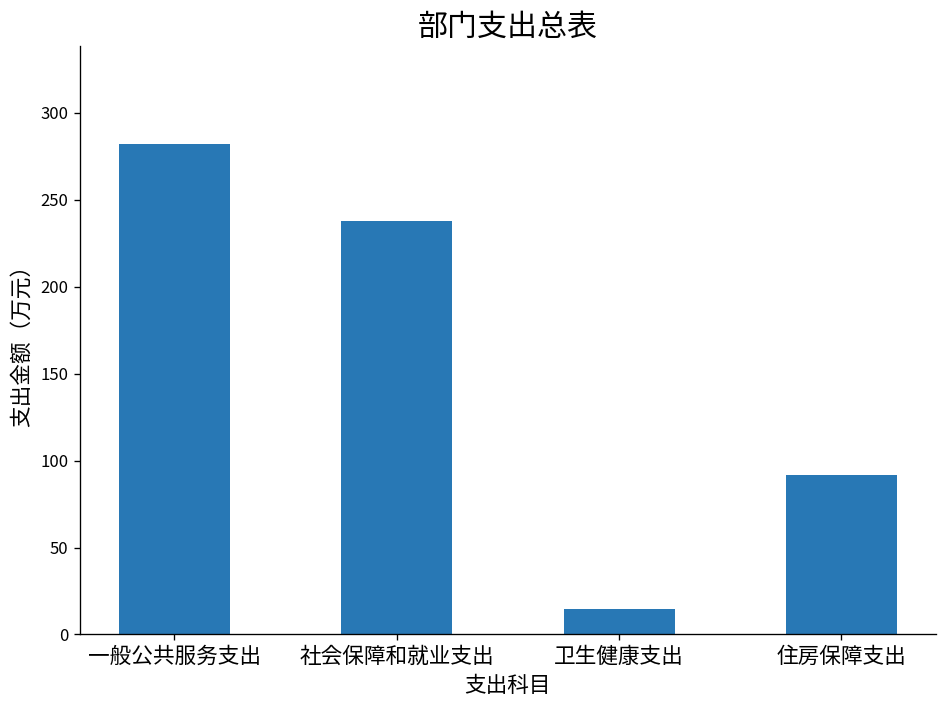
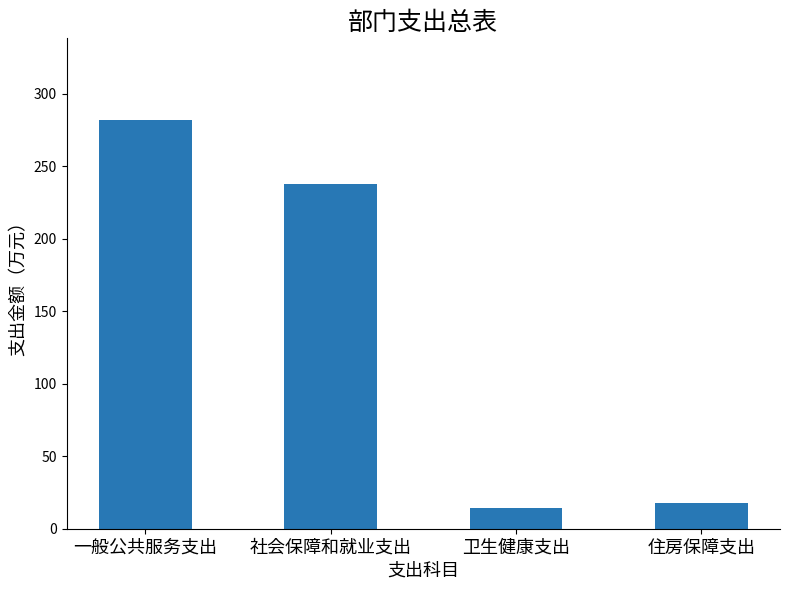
  {
    "一般公共服务支出": 282,
    "社会保障和就业支出": 238,
    "卫生健康支出": 15,
-   "住房保障支出": 92
+   "住房保障支出": 17
  }
